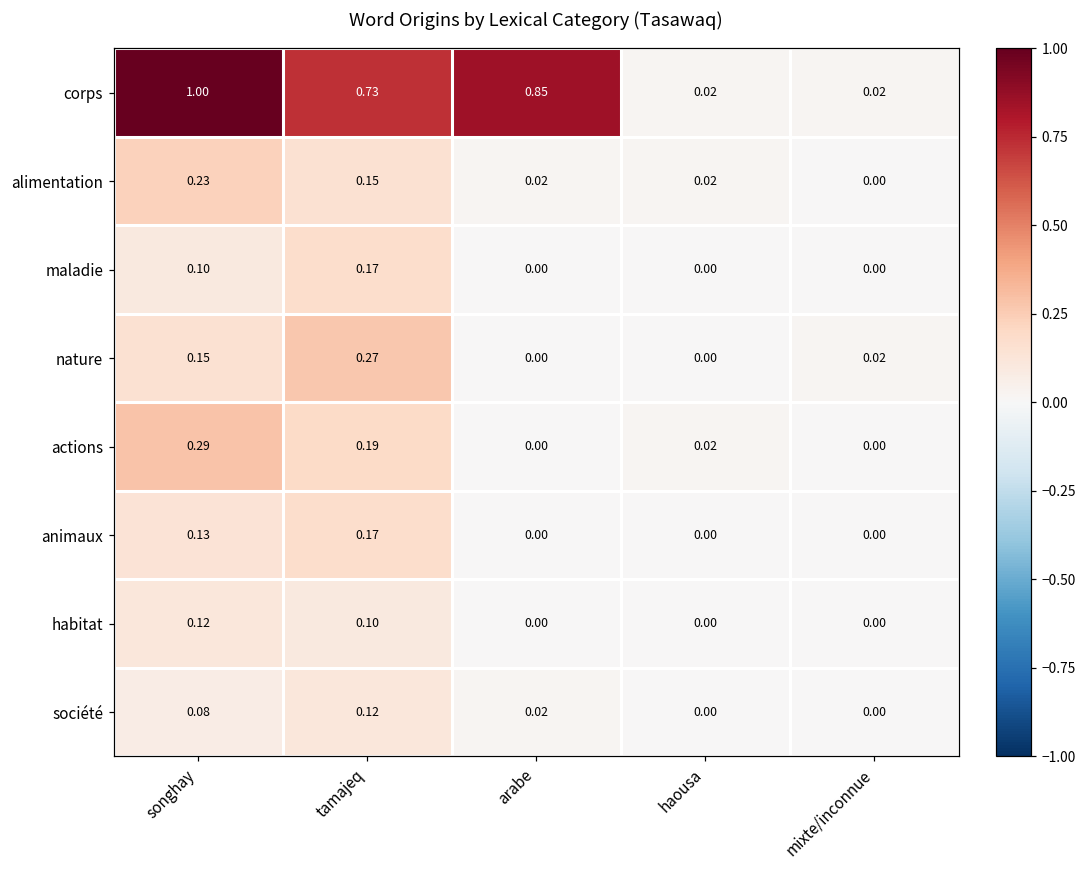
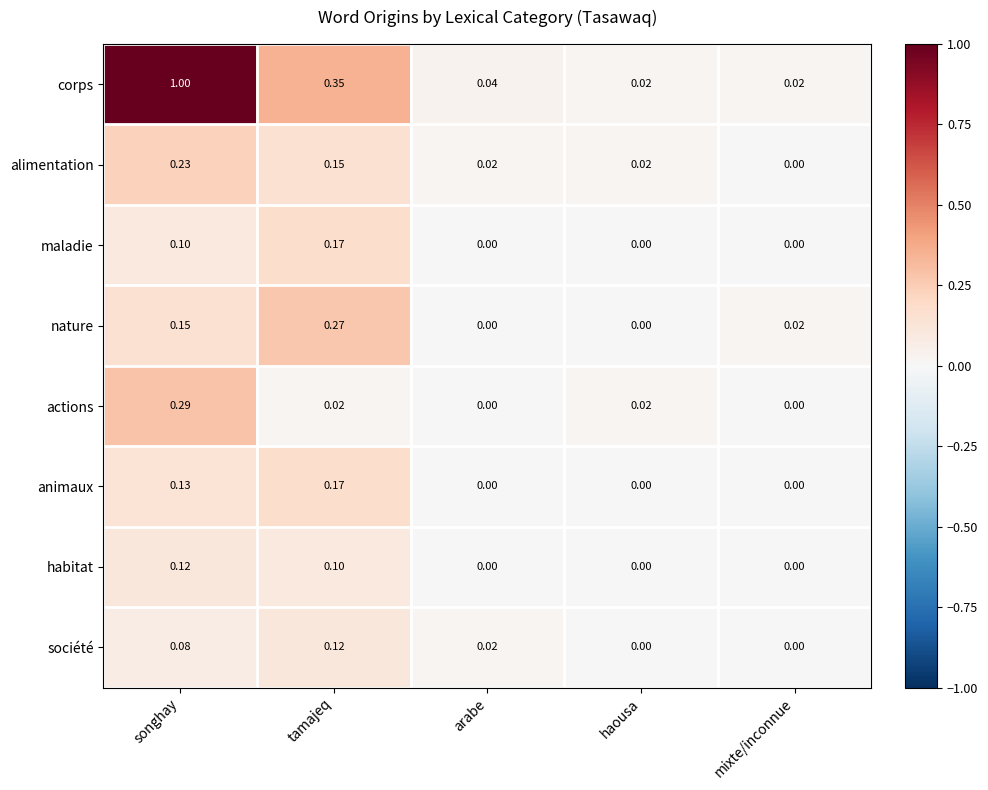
  {
    "corps": {
      "songhay": 1.00,
-     "tamajeq": 0.73,
-     "arabe": 0.85,
+     "tamajeq": 0.35,
+     "arabe": 0.04,
      "haousa": 0.02,
      "mixte/inconnue": 0.02
    },
    "alimentation": {
      "songhay": 0.23,
      "tamajeq": 0.15,
      "arabe": 0.02,
      "haousa": 0.02,
      "mixte/inconnue": 0.00
    },
    "maladie": {
      "songhay": 0.10,
      "tamajeq": 0.17,
      "arabe": 0.00,
      "haousa": 0.00,
      "mixte/inconnue": 0.00
    },
    "nature": {
      "songhay": 0.15,
      "tamajeq": 0.27,
      "arabe": 0.00,
      "haousa": 0.00,
      "mixte/inconnue": 0.02
    },
    "actions": {
      "songhay": 0.29,
-     "tamajeq": 0.19,
+     "tamajeq": 0.02,
      "arabe": 0.00,
      "haousa": 0.02,
      "mixte/inconnue": 0.00
    },
    "animaux": {
      "songhay": 0.13,
      "tamajeq": 0.17,
      "arabe": 0.00,
      "haousa": 0.00,
      "mixte/inconnue": 0.00
    },
    "habitat": {
      "songhay": 0.12,
      "tamajeq": 0.10,
      "arabe": 0.00,
      "haousa": 0.00,
      "mixte/inconnue": 0.00
    },
    "société": {
      "songhay": 0.08,
      "tamajeq": 0.12,
      "arabe": 0.02,
      "haousa": 0.00,
      "mixte/inconnue": 0.00
    }
  }
